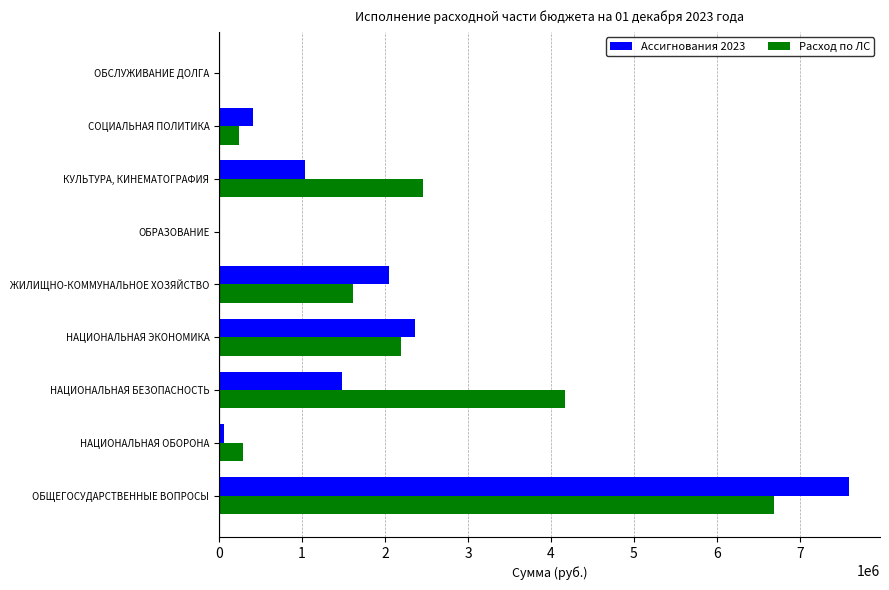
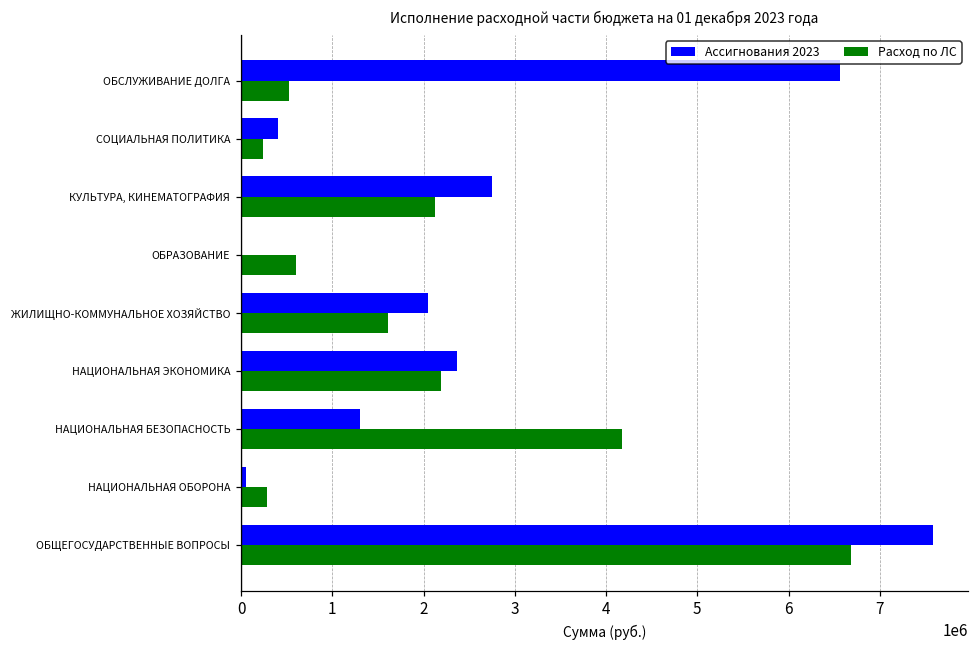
  {
    "Ассигнования 2023": {
-     "ОБСЛУЖИВАНИЕ ДОЛГА": 0,
+     "ОБСЛУЖИВАНИЕ ДОЛГА": 6600000,
      "СОЦИАЛЬНАЯ ПОЛИТИКА": 400000,
-     "КУЛЬТУРА, КИНЕМАТОГРАФИЯ": 1000000,
+     "КУЛЬТУРА, КИНЕМАТОГРАФИЯ": 2800000,
      "ЖИЛИЩНО-КОММУНАЛЬНОЕ ХОЗЯЙСТВО": 2000000,
      "НАЦИОНАЛЬНАЯ ЭКОНОМИКА": 2400000,
-     "НАЦИОНАЛЬНАЯ БЕЗОПАСНОСТЬ": 1500000,
+     "НАЦИОНАЛЬНАЯ БЕЗОПАСНОСТЬ": 1300000,
      "НАЦИОНАЛЬНАЯ ОБОРОНА": 100000,
      "ОБЩЕГОСУДАРСТВЕННЫЕ ВОПРОСЫ": 7600000
    },
    "Расход по ЛС": {
-     "ОБСЛУЖИВАНИЕ ДОЛГА": 0,
+     "ОБСЛУЖИВАНИЕ ДОЛГА": 500000,
      "СОЦИАЛЬНАЯ ПОЛИТИКА": 200000,
-     "КУЛЬТУРА, КИНЕМАТОГРАФИЯ": 2500000,
-     "ОБРАЗОВАНИЕ": 0,
+     "КУЛЬТУРА, КИНЕМАТОГРАФИЯ": 2100000,
+     "ОБРАЗОВАНИЕ": 600000,
      "ЖИЛИЩНО-КОММУНАЛЬНОЕ ХОЗЯЙСТВО": 1600000,
      "НАЦИОНАЛЬНАЯ ЭКОНОМИКА": 2200000,
      "НАЦИОНАЛЬНАЯ БЕЗОПАСНОСТЬ": 4200000,
      "НАЦИОНАЛЬНАЯ ОБОРОНА": 300000,
      "ОБЩЕГОСУДАРСТВЕННЫЕ ВОПРОСЫ": 6700000
    }
  }
